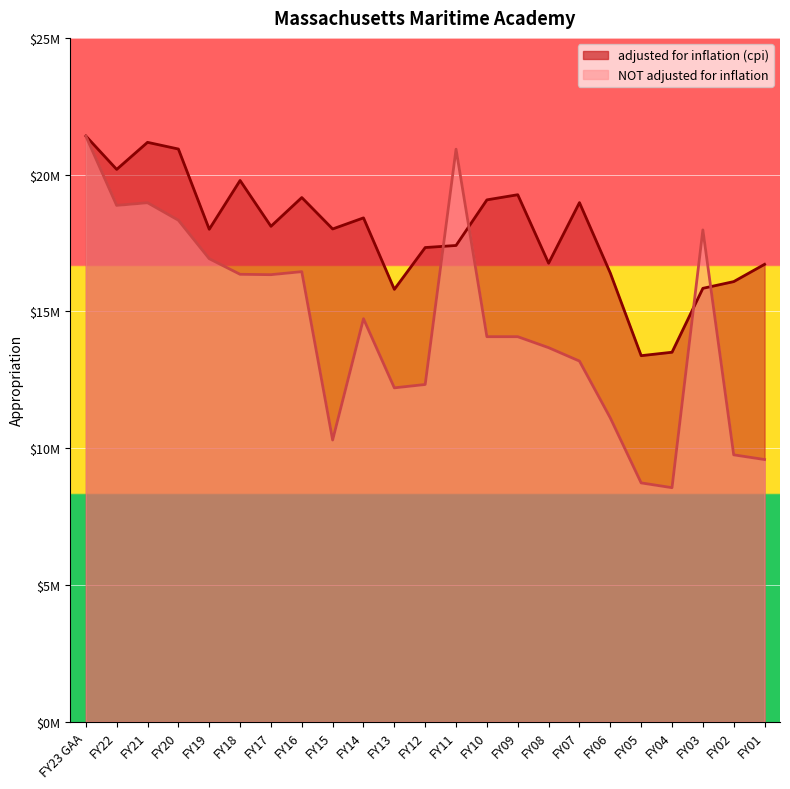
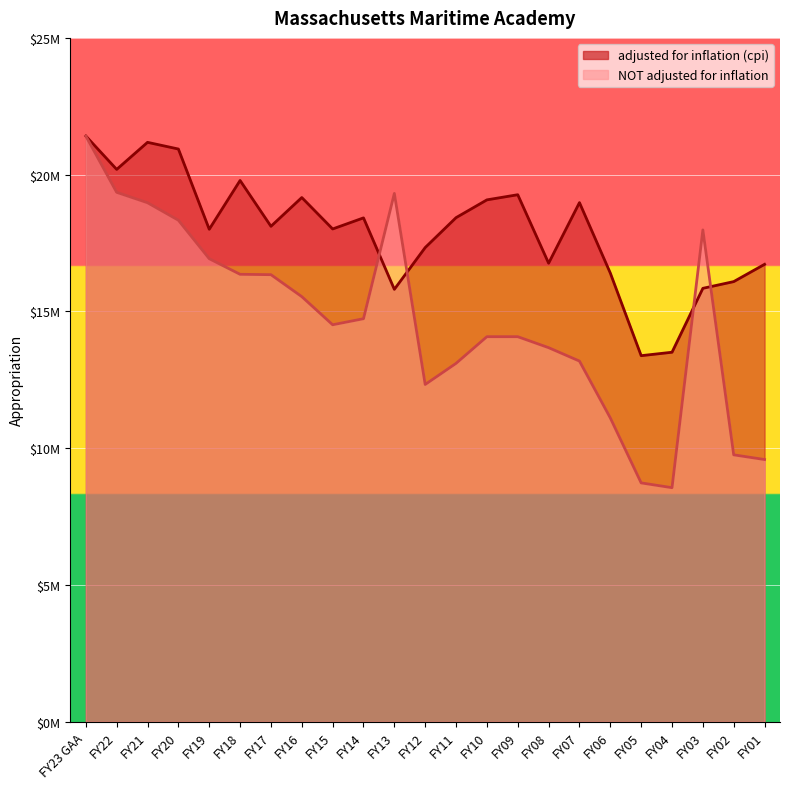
  {
    "adjusted for inflation (cpi)": {
      "FY22": "$20200000",
      "FY21": "$21200000",
      "FY20": "$20900000",
      "FY19": "$18000000",
      "FY18": "$19800000",
      "FY17": "$18100000",
      "FY16": "$19200000",
      "FY15": "$18000000",
      "FY14": "$18400000",
      "FY13": "$15800000",
      "FY12": "$17300000",
-     "FY11": "$17400000",
+     "FY11": "$18400000",
      "FY10": "$19100000",
      "FY09": "$19300000",
      "FY08": "$16800000",
      "FY07": "$19000000",
      "FY06": "$16400000",
      "FY05": "$13400000",
      "FY04": "$13500000",
      "FY03": "$15800000",
      "FY02": "$16100000",
      "FY01": "$16700000"
    },
    "NOT adjusted for inflation": {
-     "FY22": "$18900000",
+     "FY22": "$19400000",
      "FY21": "$19000000",
      "FY20": "$18300000",
      "FY19": "$16900000",
      "FY18": "$16400000",
      "FY17": "$16300000",
-     "FY16": "$16500000",
-     "FY15": "$10300000",
+     "FY16": "$15500000",
+     "FY15": "$14500000",
      "FY14": "$14700000",
-     "FY13": "$12200000",
+     "FY13": "$19300000",
      "FY12": "$12300000",
-     "FY11": "$20900000",
+     "FY11": "$13100000",
      "FY10": "$14100000",
      "FY09": "$14100000",
      "FY08": "$13700000",
      "FY07": "$13200000",
      "FY06": "$11100000",
      "FY05": "$8700000",
      "FY04": "$8600000",
      "FY03": "$18000000",
      "FY02": "$9800000",
      "FY01": "$9600000"
    }
  }
